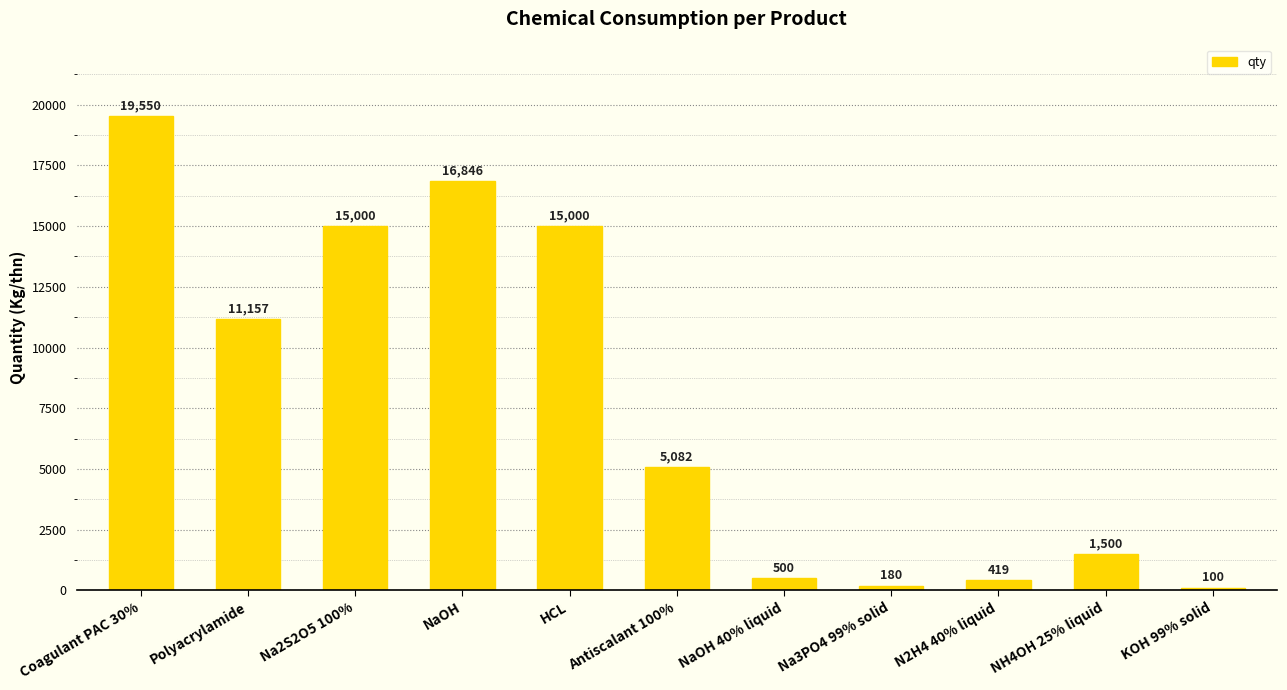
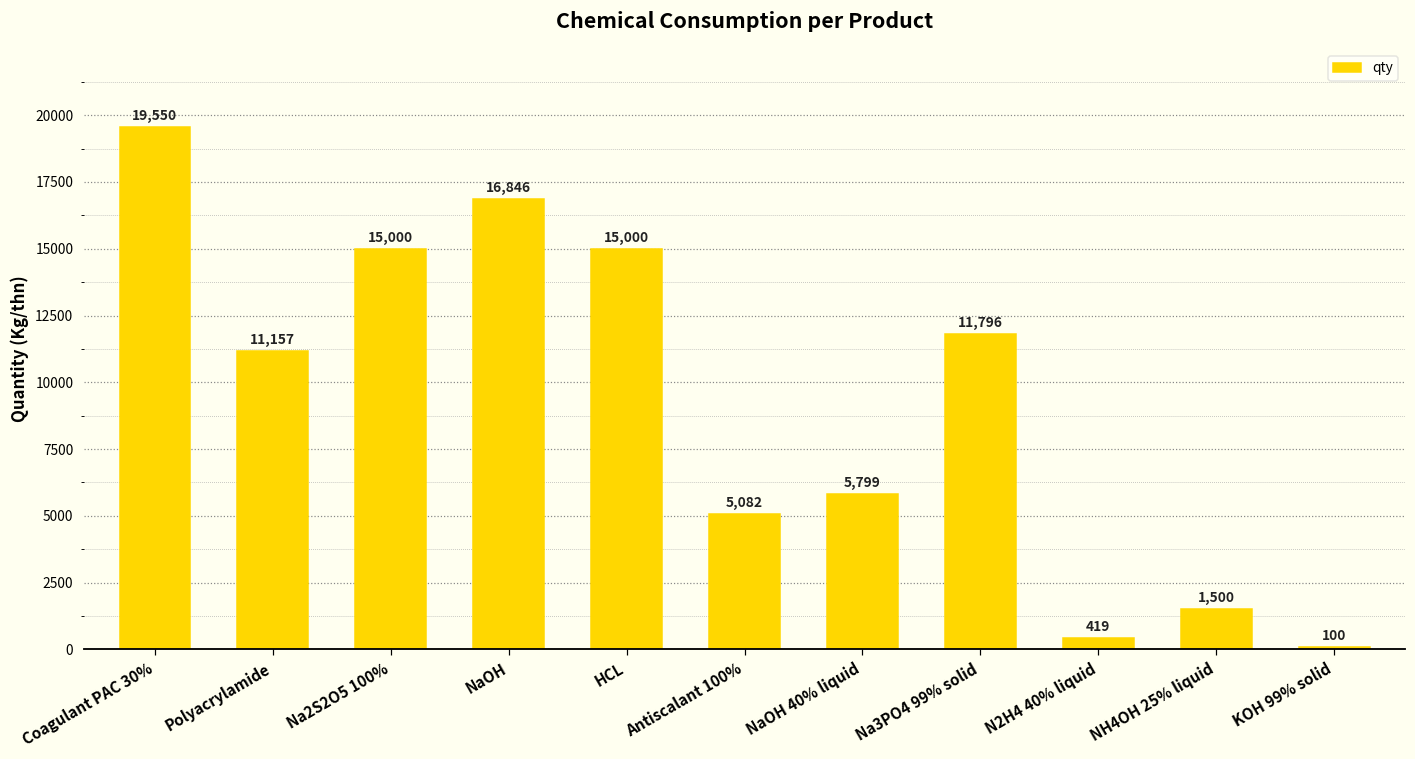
  {
    "Coagulant PAC 30%": "19,550",
    "Polyacrylamide": "11,157",
    "Na2S2O5 100%": "15,000",
    "NaOH": "16,846",
    "HCL": "15,000",
    "Antiscalant 100%": "5,082",
-   "NaOH 40% liquid": "500",
-   "Na3PO4 99% solid": "180",
+   "NaOH 40% liquid": "5,799",
+   "Na3PO4 99% solid": "11,796",
    "N2H4 40% liquid": "419",
    "NH4OH 25% liquid": "1,500",
    "KOH 99% solid": "100"
  }
